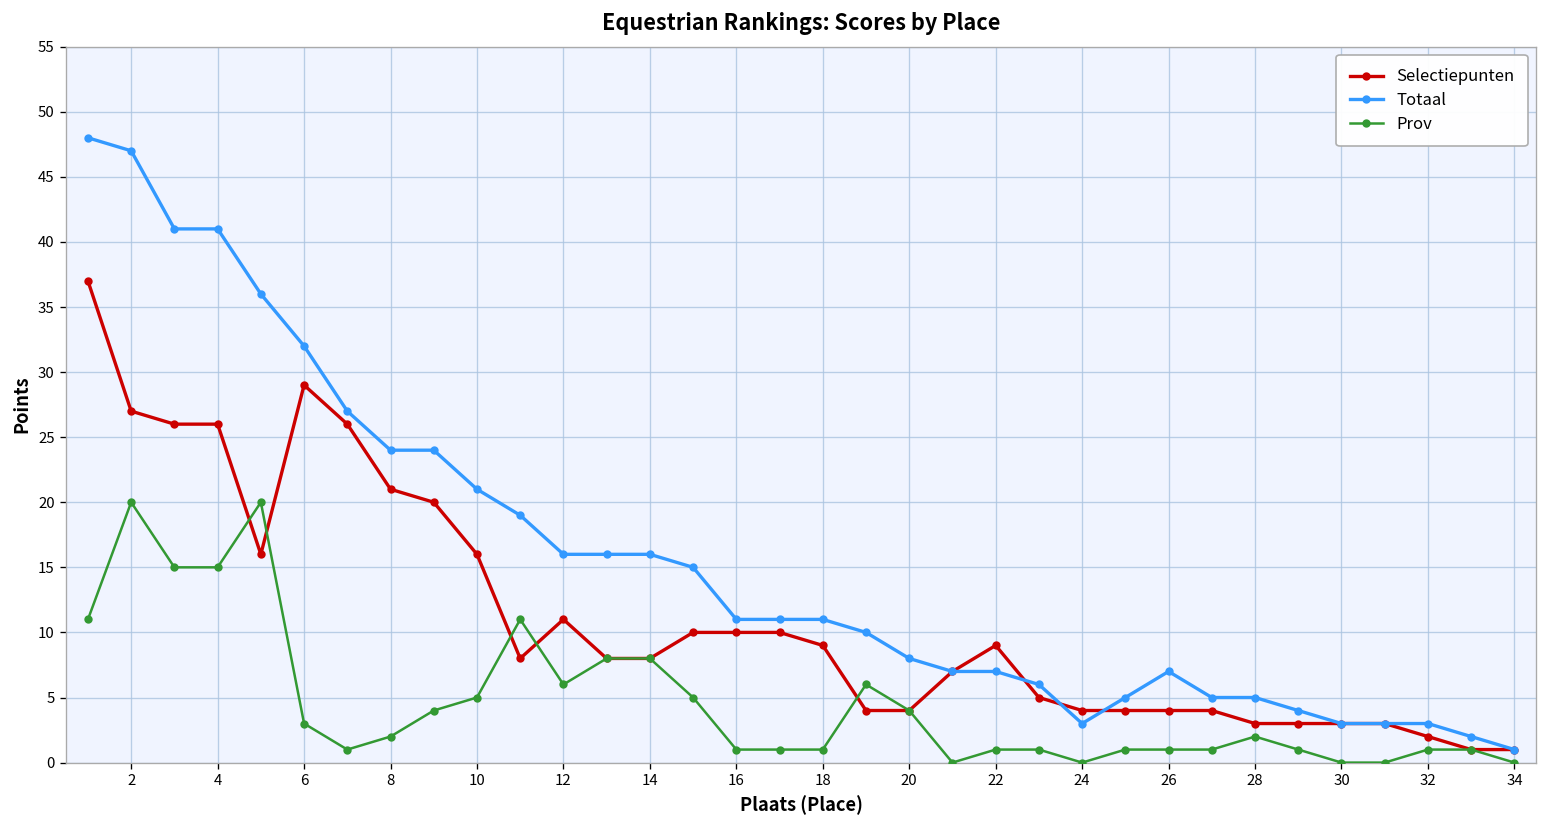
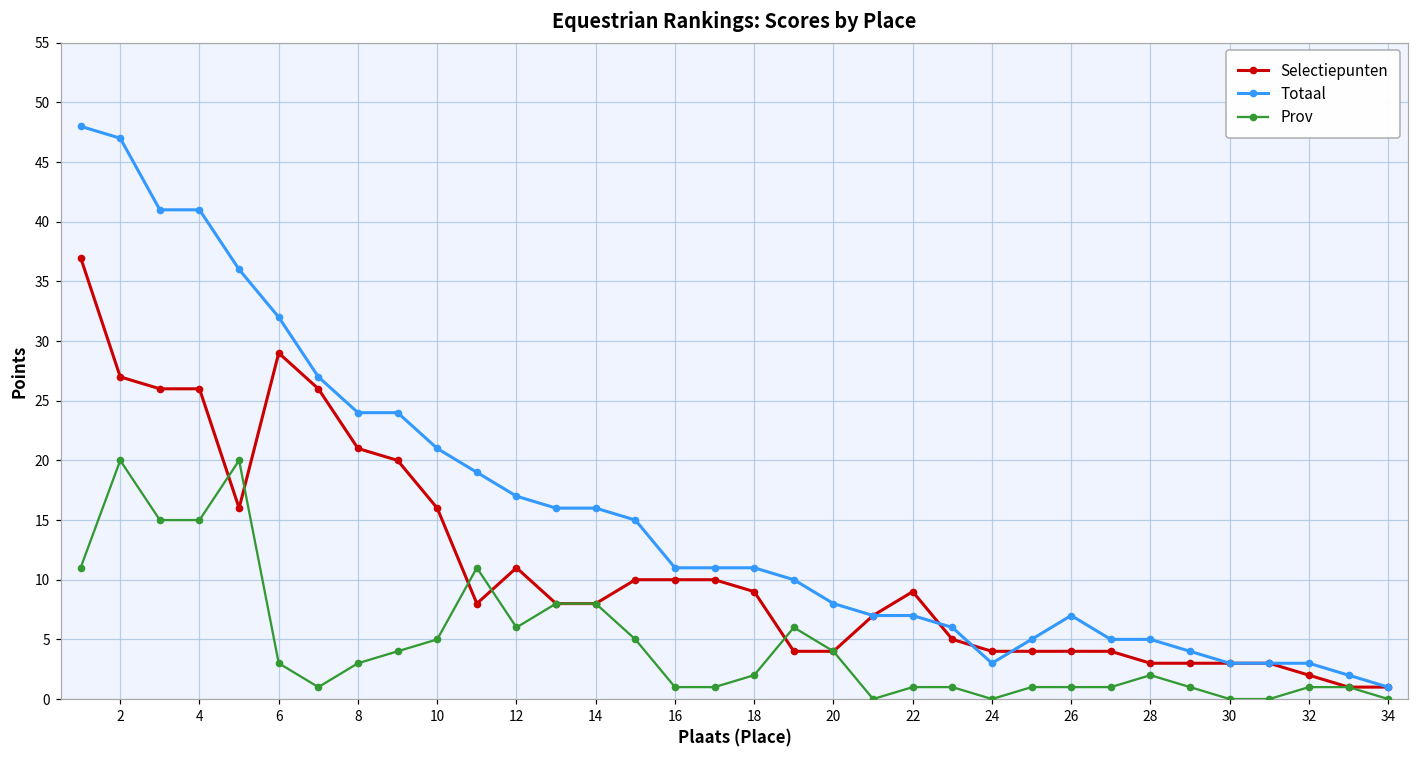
  {
    "Selectiepunten": {
      "2": 27,
      "4": 26,
      "6": 29,
      "8": 21,
      "10": 16,
      "12": 11,
      "16": 10,
      "18": 9,
      "22": 9,
      "24": 4,
      "26": 4,
      "28": 3,
      "32": 2
    },
    "Totaal": {
      "2": 47,
      "4": 41,
      "6": 32,
      "8": 24,
      "10": 21,
-     "12": 16,
+     "12": 17,
      "14": 16,
      "16": 11,
      "18": 11,
      "20": 8,
      "22": 7,
      "24": 3,
      "26": 7,
      "28": 5,
      "32": 3
    },
    "Prov": {
      "2": 20,
      "4": 15,
      "6": 3,
-     "8": 2,
+     "8": 3,
      "10": 5,
      "12": 6,
      "16": 1,
-     "18": 1,
+     "18": 2,
      "22": 1,
      "24": 0,
      "26": 1,
      "28": 2,
      "30": 0,
      "32": 1,
      "34": 0
    }
  }
